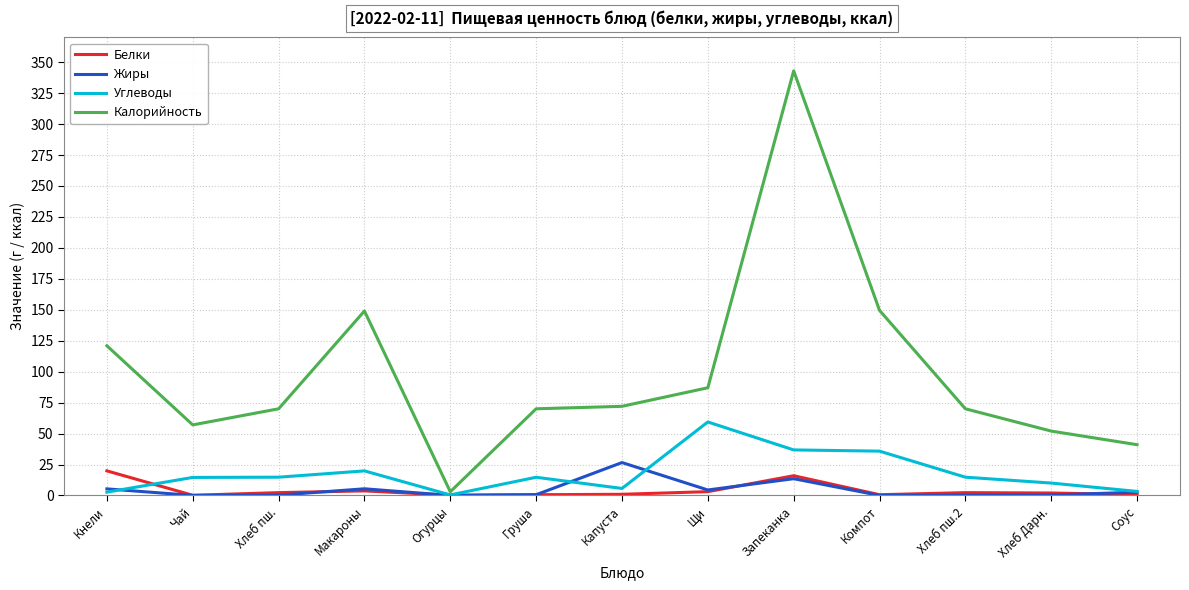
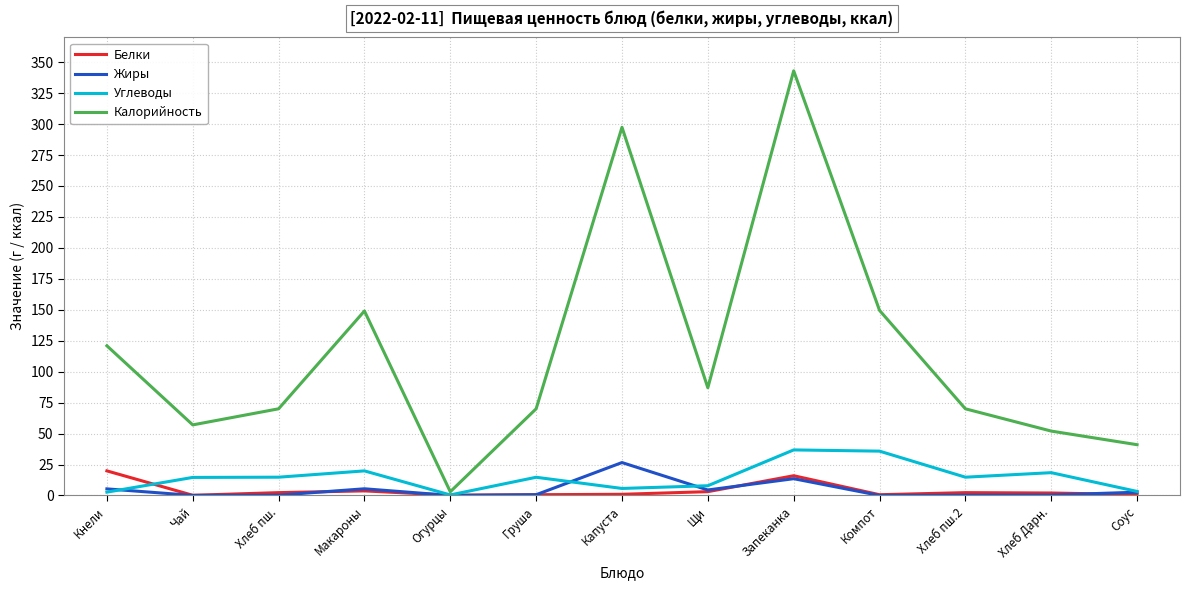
  {
    "Белки": {
      "Кнели": 20,
      "Хлеб пш.": 2,
      "Капуста": 1,
      "Запеканка": 16,
      "Хлеб пш.2": 2
    },
    "Жиры": {
      "Кнели": 5,
      "Хлеб пш.": 0,
      "Капуста": 27,
      "Запеканка": 14,
      "Хлеб пш.2": 0
    },
    "Углеводы": {
      "Кнели": 3,
      "Чай": 15,
      "Хлеб пш.": 15,
      "Макароны": 20,
      "Груша": 15,
      "Капуста": 6,
-     "Щи": 59,
+     "Щи": 8,
      "Запеканка": 37,
      "Компот": 36,
      "Хлеб пш.2": 15,
-     "Хлеб Дарн.": 10
+     "Хлеб Дарн.": 18
    },
    "Калорийность": {
      "Кнели": 121,
      "Чай": 57,
      "Хлеб пш.": 70,
      "Макароны": 149,
      "Огурцы": 3,
      "Груша": 70,
-     "Капуста": 72,
+     "Капуста": 297,
      "Щи": 87,
      "Запеканка": 343,
      "Компот": 150,
      "Хлеб пш.2": 70,
      "Хлеб Дарн.": 52,
      "Соус": 41
    }
  }
